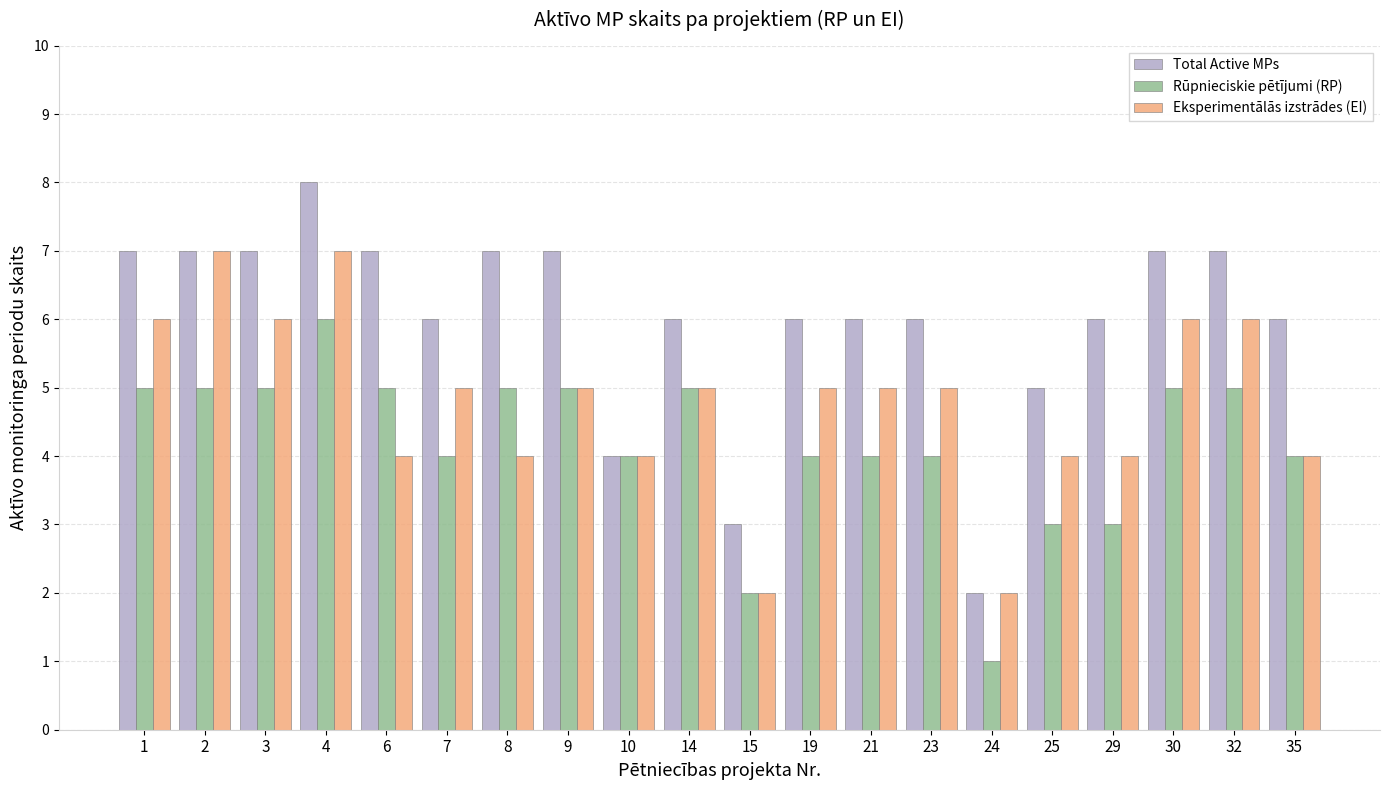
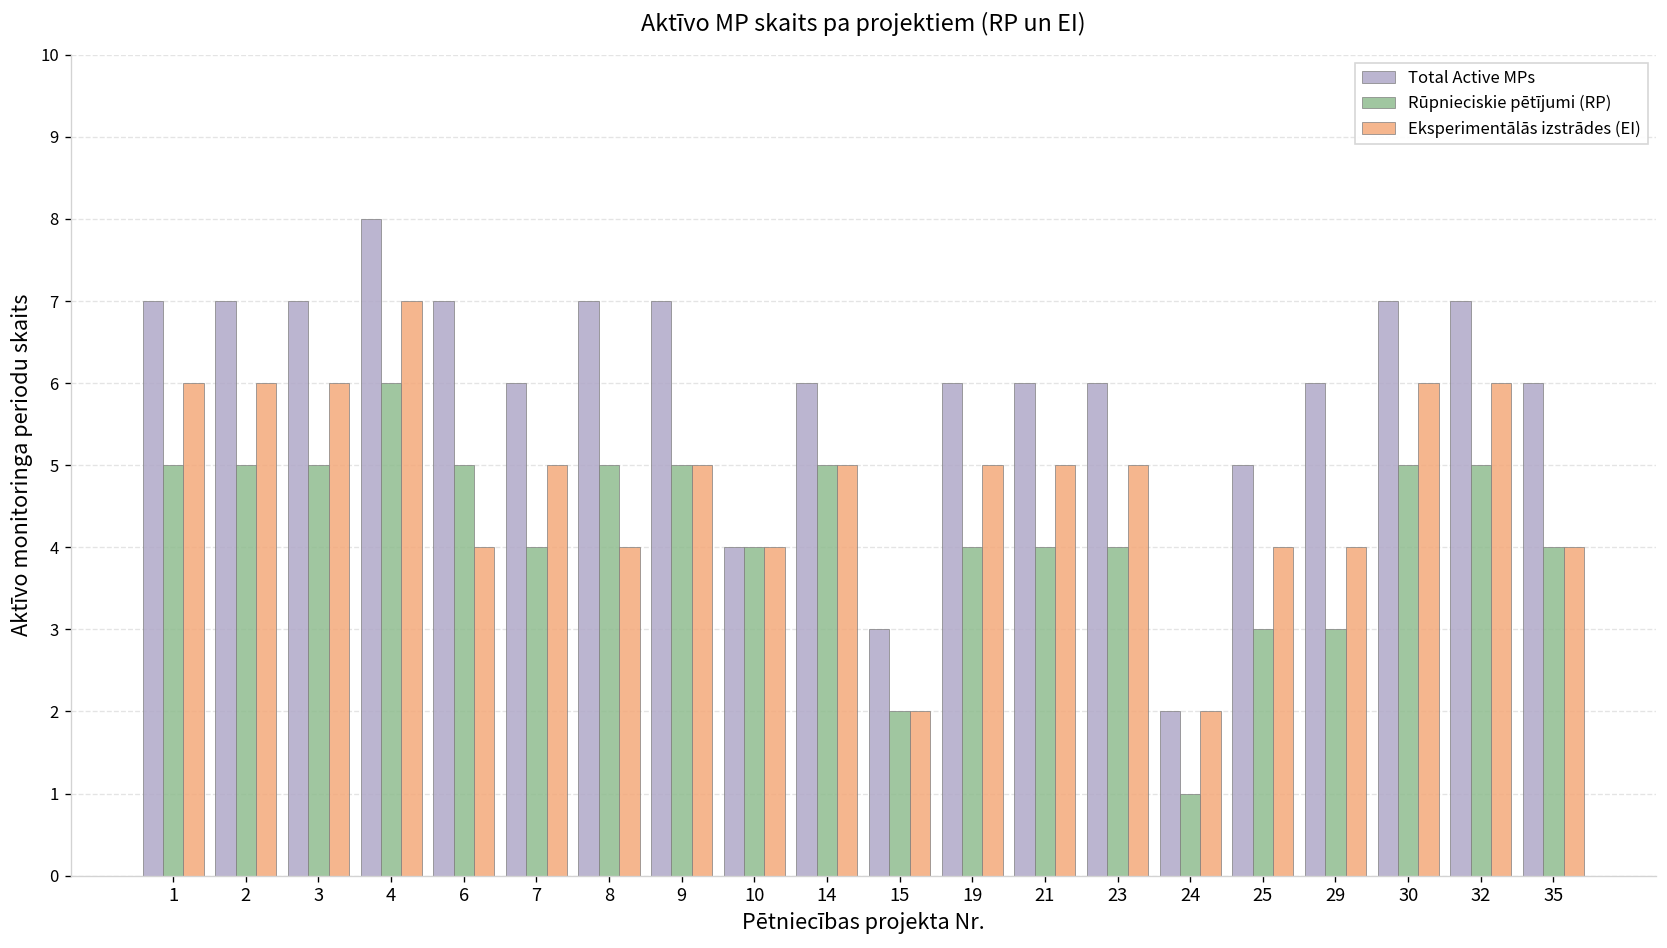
  {
    "Total Active MPs": {
      "1": 7,
      "2": 7,
      "3": 7,
      "4": 8,
      "6": 7,
      "7": 6,
      "8": 7,
      "9": 7,
      "10": 4,
      "14": 6,
      "15": 3,
      "19": 6,
      "21": 6,
      "23": 6,
      "24": 2,
      "25": 5,
      "29": 6,
      "30": 7,
      "32": 7,
      "35": 6
    },
    "Rūpnieciskie pētījumi (RP)": {
      "1": 5,
      "2": 5,
      "3": 5,
      "4": 6,
      "6": 5,
      "7": 4,
      "8": 5,
      "9": 5,
      "10": 4,
      "14": 5,
      "15": 2,
      "19": 4,
      "21": 4,
      "23": 4,
      "24": 1,
      "25": 3,
      "29": 3,
      "30": 5,
      "32": 5,
      "35": 4
    },
    "Eksperimentālās izstrādes (EI)": {
      "1": 6,
-     "2": 7,
+     "2": 6,
      "3": 6,
      "4": 7,
      "6": 4,
      "7": 5,
      "8": 4,
      "9": 5,
      "10": 4,
      "14": 5,
      "15": 2,
      "19": 5,
      "21": 5,
      "23": 5,
      "24": 2,
      "25": 4,
      "29": 4,
      "30": 6,
      "32": 6,
      "35": 4
    }
  }
